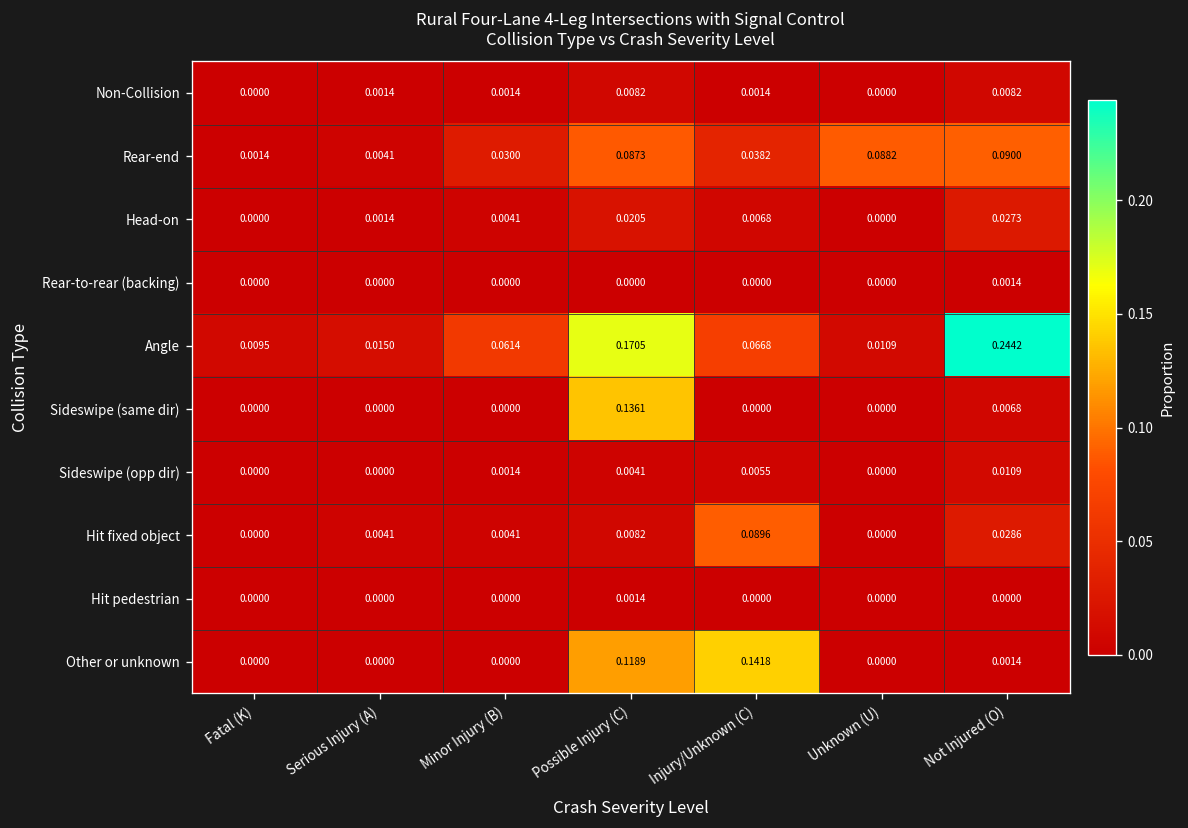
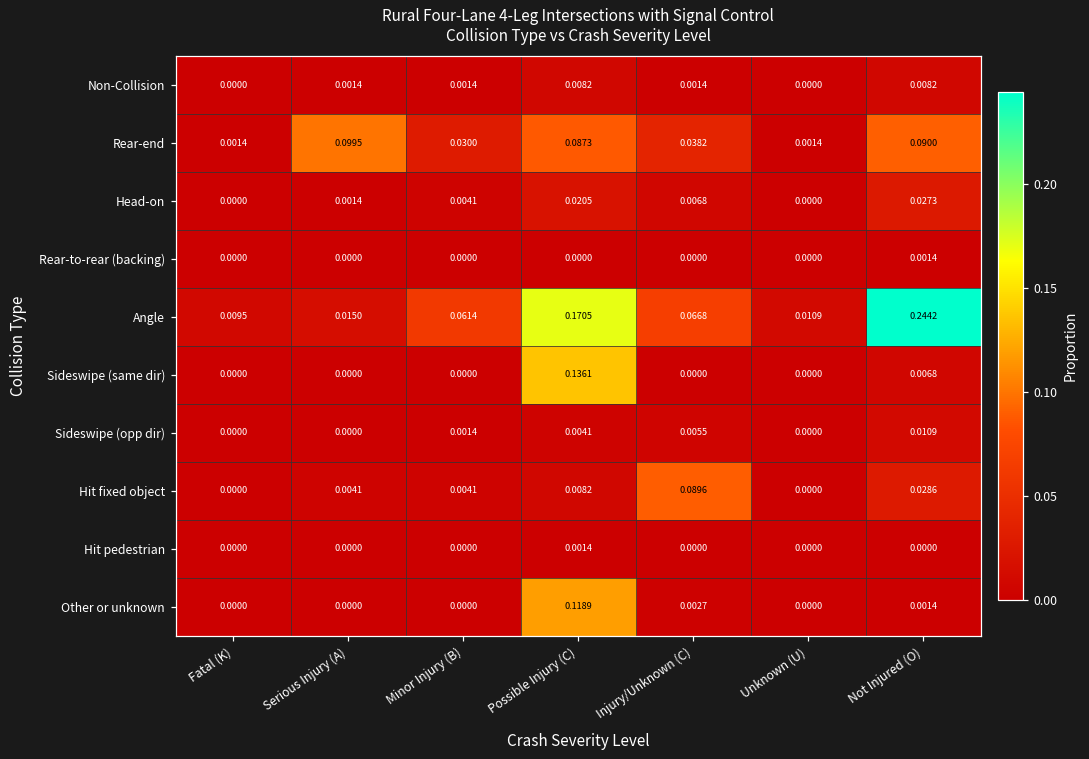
  {
    "Non-Collision": {
      "Fatal (K)": 0.0000,
      "Serious Injury (A)": 0.0014,
      "Minor Injury (B)": 0.0014,
      "Possible Injury (C)": 0.0082,
      "Injury/Unknown (C)": 0.0014,
      "Unknown (U)": 0.0000,
      "Not Injured (O)": 0.0082
    },
    "Rear-end": {
      "Fatal (K)": 0.0014,
-     "Serious Injury (A)": 0.0041,
+     "Serious Injury (A)": 0.0995,
      "Minor Injury (B)": 0.0300,
      "Possible Injury (C)": 0.0873,
      "Injury/Unknown (C)": 0.0382,
-     "Unknown (U)": 0.0882,
+     "Unknown (U)": 0.0014,
      "Not Injured (O)": 0.0900
    },
    "Head-on": {
      "Fatal (K)": 0.0000,
      "Serious Injury (A)": 0.0014,
      "Minor Injury (B)": 0.0041,
      "Possible Injury (C)": 0.0205,
      "Injury/Unknown (C)": 0.0068,
      "Unknown (U)": 0.0000,
      "Not Injured (O)": 0.0273
    },
    "Rear-to-rear (backing)": {
      "Fatal (K)": 0.0000,
      "Serious Injury (A)": 0.0000,
      "Minor Injury (B)": 0.0000,
      "Possible Injury (C)": 0.0000,
      "Injury/Unknown (C)": 0.0000,
      "Unknown (U)": 0.0000,
      "Not Injured (O)": 0.0014
    },
    "Angle": {
      "Fatal (K)": 0.0095,
      "Serious Injury (A)": 0.0150,
      "Minor Injury (B)": 0.0614,
      "Possible Injury (C)": 0.1705,
      "Injury/Unknown (C)": 0.0668,
      "Unknown (U)": 0.0109,
      "Not Injured (O)": 0.2442
    },
    "Sideswipe (same dir)": {
      "Fatal (K)": 0.0000,
      "Serious Injury (A)": 0.0000,
      "Minor Injury (B)": 0.0000,
      "Possible Injury (C)": 0.1361,
      "Injury/Unknown (C)": 0.0000,
      "Unknown (U)": 0.0000,
      "Not Injured (O)": 0.0068
    },
    "Sideswipe (opp dir)": {
      "Fatal (K)": 0.0000,
      "Serious Injury (A)": 0.0000,
      "Minor Injury (B)": 0.0014,
      "Possible Injury (C)": 0.0041,
      "Injury/Unknown (C)": 0.0055,
      "Unknown (U)": 0.0000,
      "Not Injured (O)": 0.0109
    },
    "Hit fixed object": {
      "Fatal (K)": 0.0000,
      "Serious Injury (A)": 0.0041,
      "Minor Injury (B)": 0.0041,
      "Possible Injury (C)": 0.0082,
      "Injury/Unknown (C)": 0.0896,
      "Unknown (U)": 0.0000,
      "Not Injured (O)": 0.0286
    },
    "Hit pedestrian": {
      "Fatal (K)": 0.0000,
      "Serious Injury (A)": 0.0000,
      "Minor Injury (B)": 0.0000,
      "Possible Injury (C)": 0.0014,
      "Injury/Unknown (C)": 0.0000,
      "Unknown (U)": 0.0000,
      "Not Injured (O)": 0.0000
    },
    "Other or unknown": {
      "Fatal (K)": 0.0000,
      "Serious Injury (A)": 0.0000,
      "Minor Injury (B)": 0.0000,
      "Possible Injury (C)": 0.1189,
-     "Injury/Unknown (C)": 0.1418,
+     "Injury/Unknown (C)": 0.0027,
      "Unknown (U)": 0.0000,
      "Not Injured (O)": 0.0014
    }
  }
